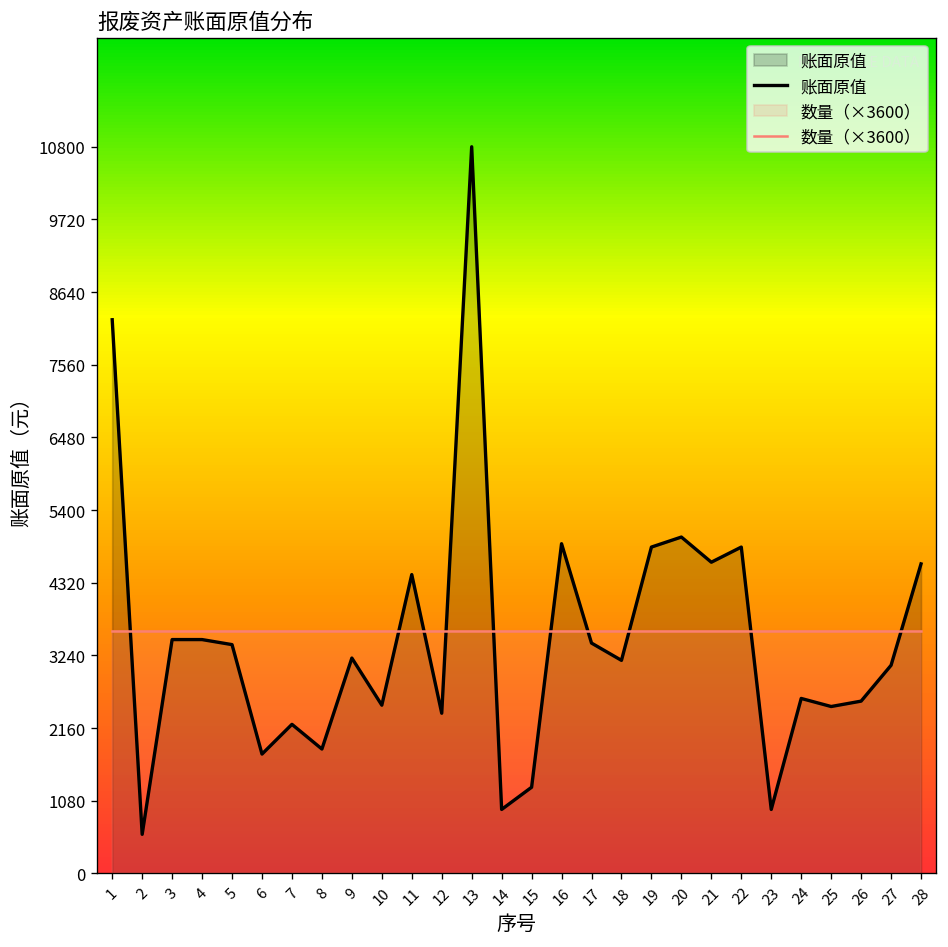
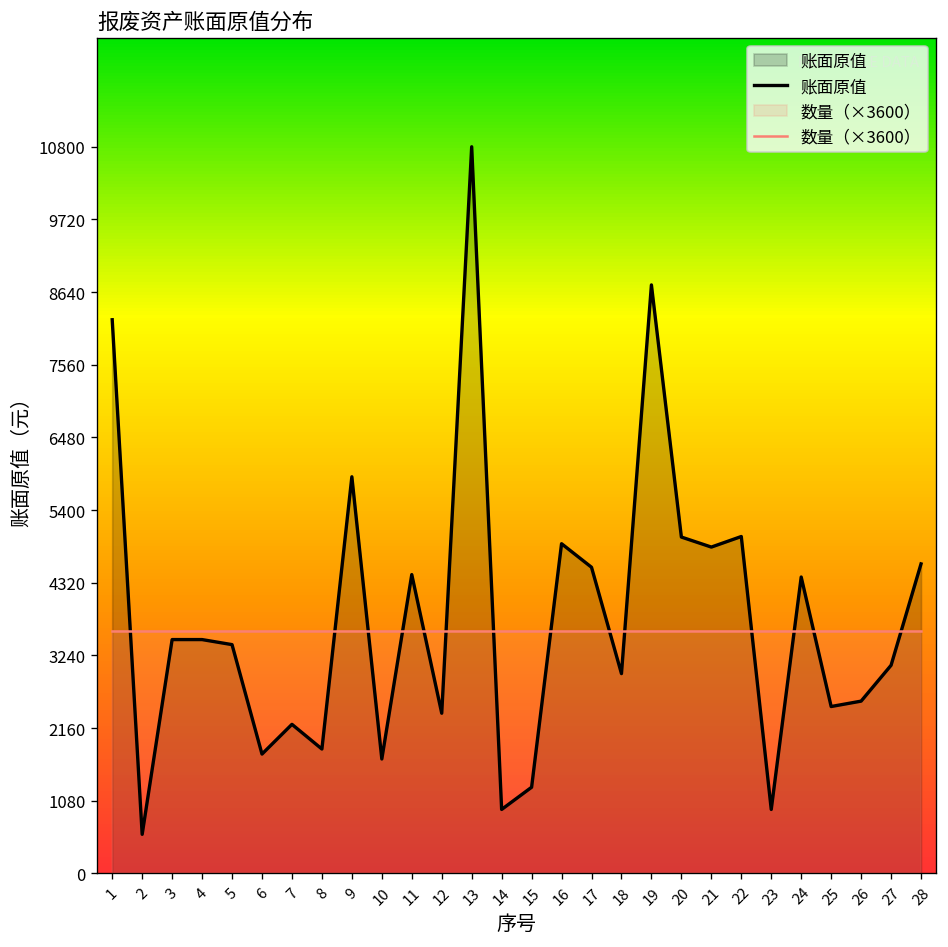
  {
    "账面原值": {
      "1": 8200,
      "2": 600,
      "3": 3500,
      "4": 3500,
      "5": 3400,
      "6": 1800,
      "7": 2200,
      "8": 1800,
-     "9": 3200,
-     "10": 2500,
+     "9": 5900,
+     "10": 1700,
      "11": 4400,
      "12": 2400,
      "13": 10800,
      "14": 1000,
      "15": 1300,
      "16": 4900,
-     "17": 3400,
-     "18": 3200,
-     "19": 4900,
+     "17": 4600,
+     "18": 3000,
+     "19": 8700,
      "20": 5000,
-     "21": 4600,
-     "22": 4900,
+     "21": 4900,
+     "22": 5000,
      "23": 1000,
-     "24": 2600,
+     "24": 4400,
      "25": 2500,
      "26": 2600,
      "27": 3100,
      "28": 4600
    },
    "数量（×3600）": {
      "1": 3600,
      "2": 3600,
      "3": 3600,
      "4": 3600,
      "5": 3600,
      "6": 3600,
      "7": 3600,
      "8": 3600,
      "9": 3600,
      "10": 3600,
      "11": 3600,
      "12": 3600,
      "13": 3600,
      "14": 3600,
      "15": 3600,
      "16": 3600,
      "17": 3600,
      "18": 3600,
      "19": 3600,
      "20": 3600,
      "21": 3600,
      "22": 3600,
      "23": 3600,
      "24": 3600,
      "25": 3600,
      "26": 3600,
      "27": 3600,
      "28": 3600
    }
  }
